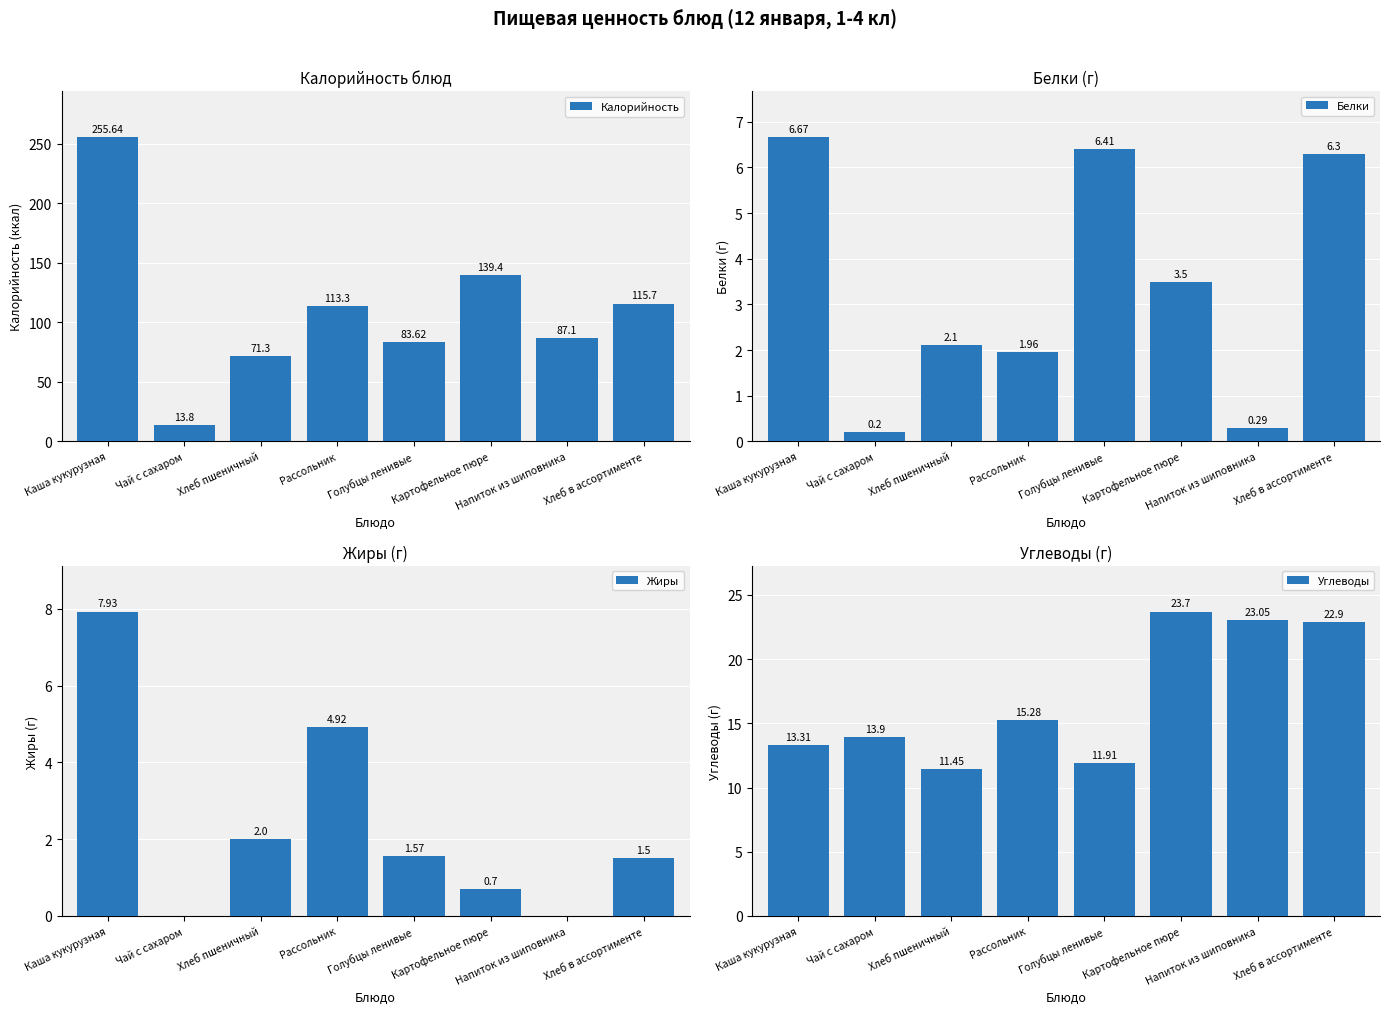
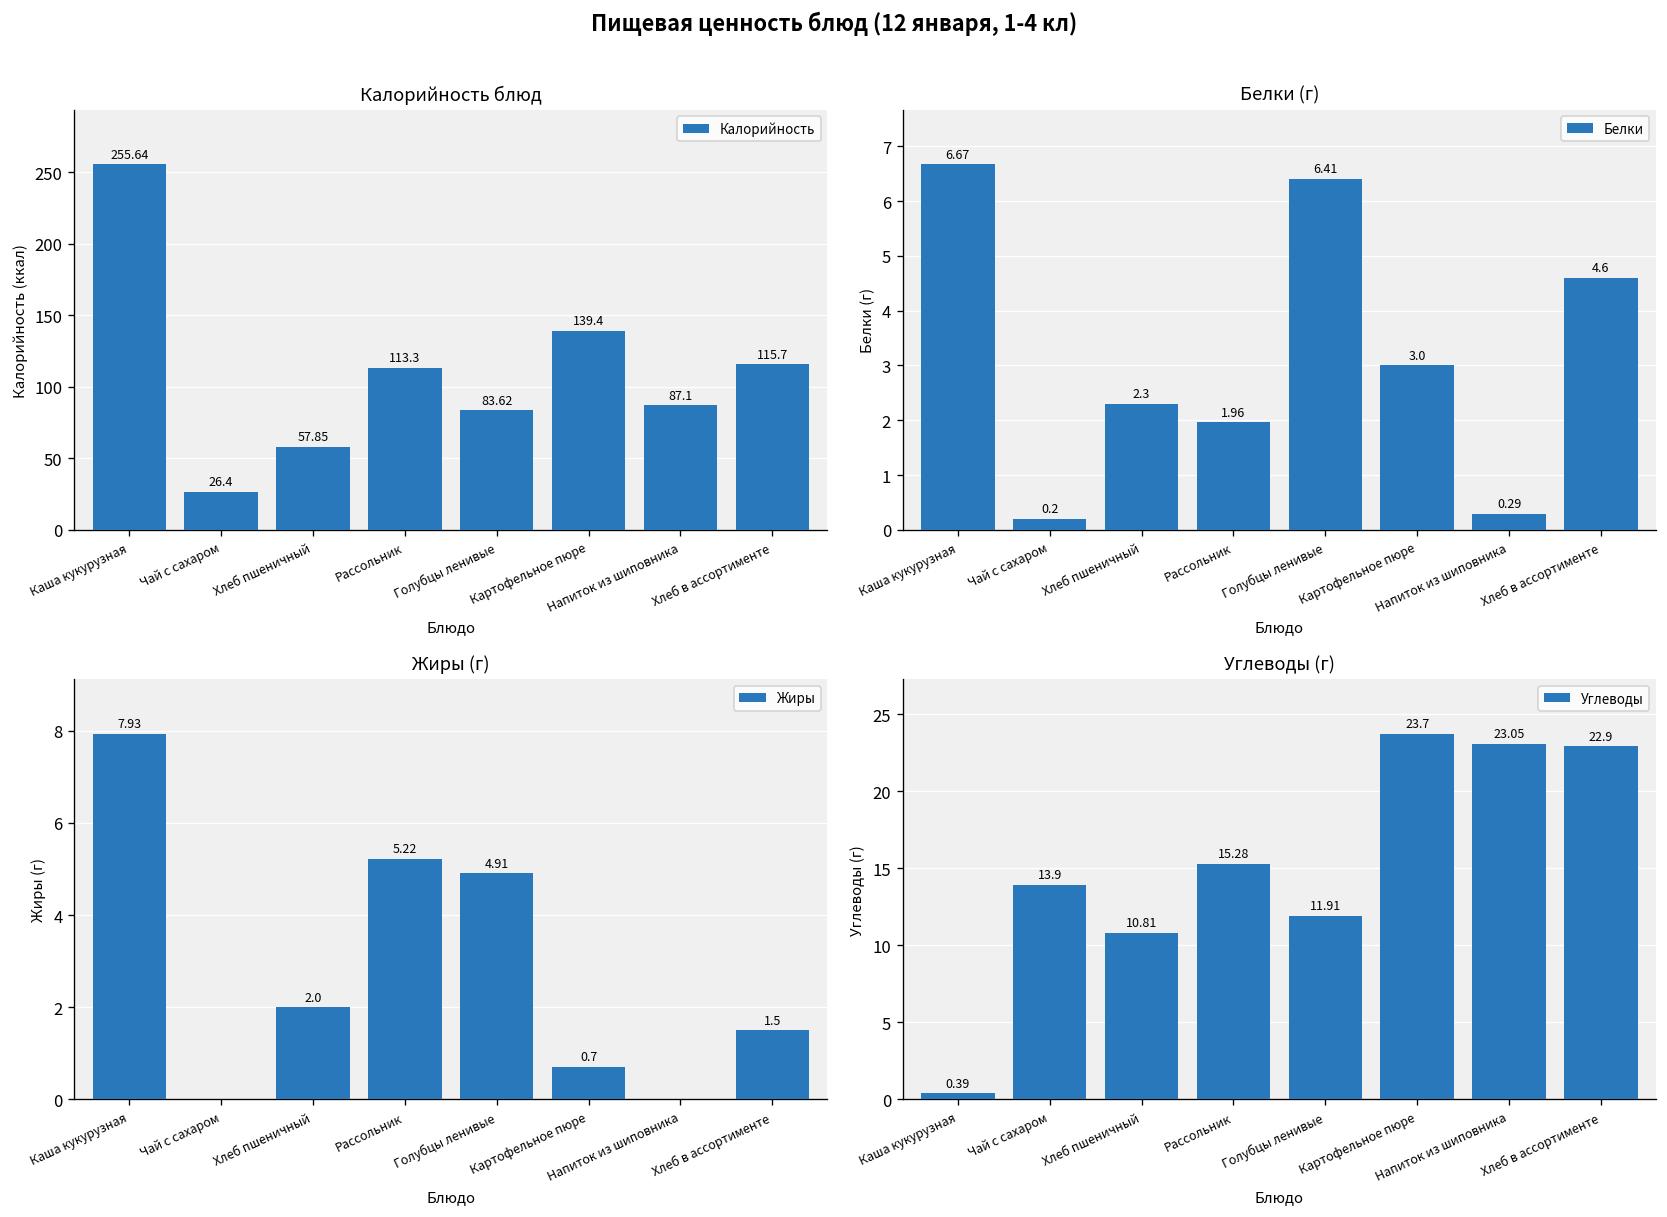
  {
    "Калорийность блюд": {
      "Каша кукурузная": 255.64,
-     "Чай с сахаром": 13.8,
-     "Хлеб пшеничный": 71.3,
+     "Чай с сахаром": 26.4,
+     "Хлеб пшеничный": 57.85,
      "Рассольник": 113.3,
      "Голубцы ленивые": 83.62,
      "Картофельное пюре": 139.4,
      "Напиток из шиповника": 87.1,
      "Хлеб в ассортименте": 115.7
    },
    "Белки (г)": {
      "Каша кукурузная": 6.67,
      "Чай с сахаром": 0.2,
-     "Хлеб пшеничный": 2.1,
+     "Хлеб пшеничный": 2.3,
      "Рассольник": 1.96,
      "Голубцы ленивые": 6.41,
-     "Картофельное пюре": 3.5,
+     "Картофельное пюре": 3.0,
      "Напиток из шиповника": 0.29,
-     "Хлеб в ассортименте": 6.3
+     "Хлеб в ассортименте": 4.6
    },
    "Жиры (г)": {
      "Каша кукурузная": 7.93,
      "Хлеб пшеничный": 2.0,
-     "Рассольник": 4.92,
-     "Голубцы ленивые": 1.57,
+     "Рассольник": 5.22,
+     "Голубцы ленивые": 4.91,
      "Картофельное пюре": 0.7,
      "Хлеб в ассортименте": 1.5
    },
    "Углеводы (г)": {
-     "Каша кукурузная": 13.31,
+     "Каша кукурузная": 0.39,
      "Чай с сахаром": 13.9,
-     "Хлеб пшеничный": 11.45,
+     "Хлеб пшеничный": 10.81,
      "Рассольник": 15.28,
      "Голубцы ленивые": 11.91,
      "Картофельное пюре": 23.7,
      "Напиток из шиповника": 23.05,
      "Хлеб в ассортименте": 22.9
    }
  }
